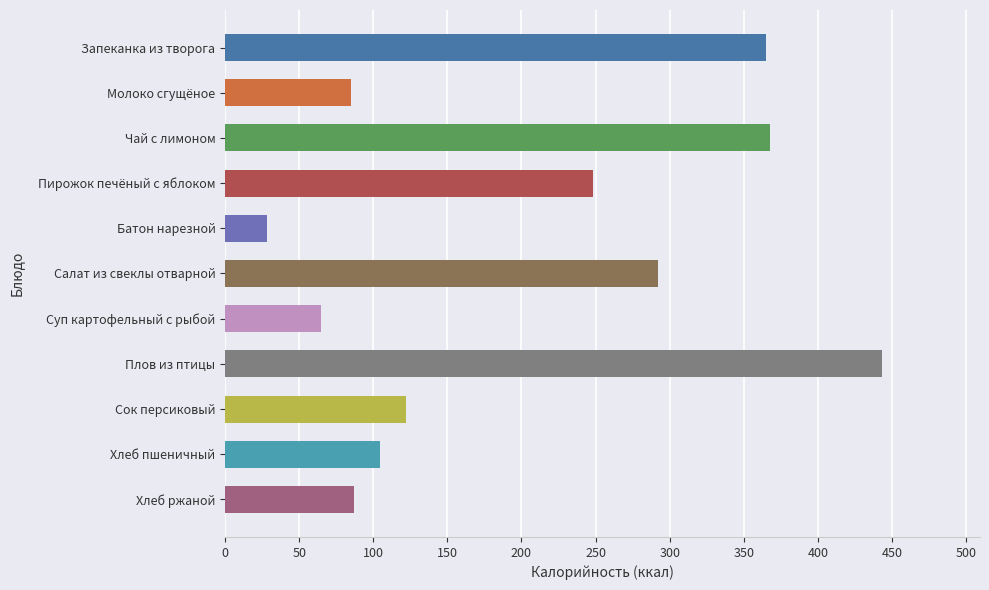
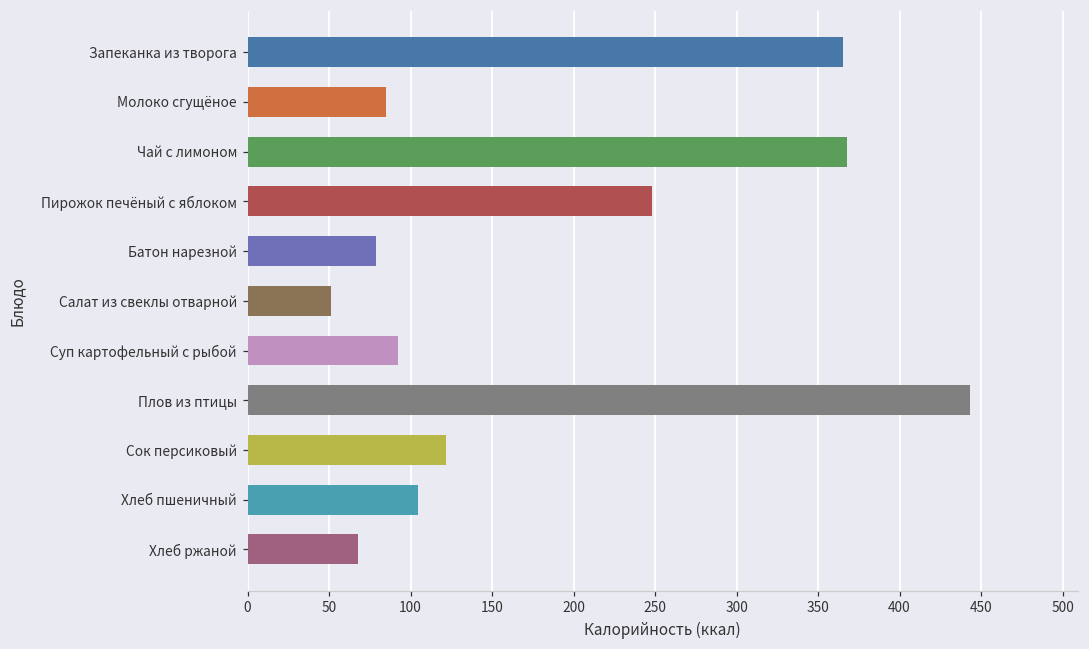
  {
    "Запеканка из творога": 365,
    "Молоко сгущёное": 85,
    "Чай с лимоном": 368,
    "Пирожок печёный с яблоком": 248,
-   "Батон нарезной": 28,
-   "Салат из свеклы отварной": 292,
-   "Суп картофельный с рыбой": 65,
+   "Батон нарезной": 79,
+   "Салат из свеклы отварной": 51,
+   "Суп картофельный с рыбой": 92,
    "Плов из птицы": 443,
    "Сок персиковый": 122,
    "Хлеб пшеничный": 105,
-   "Хлеб ржаной": 87
+   "Хлеб ржаной": 68
  }
